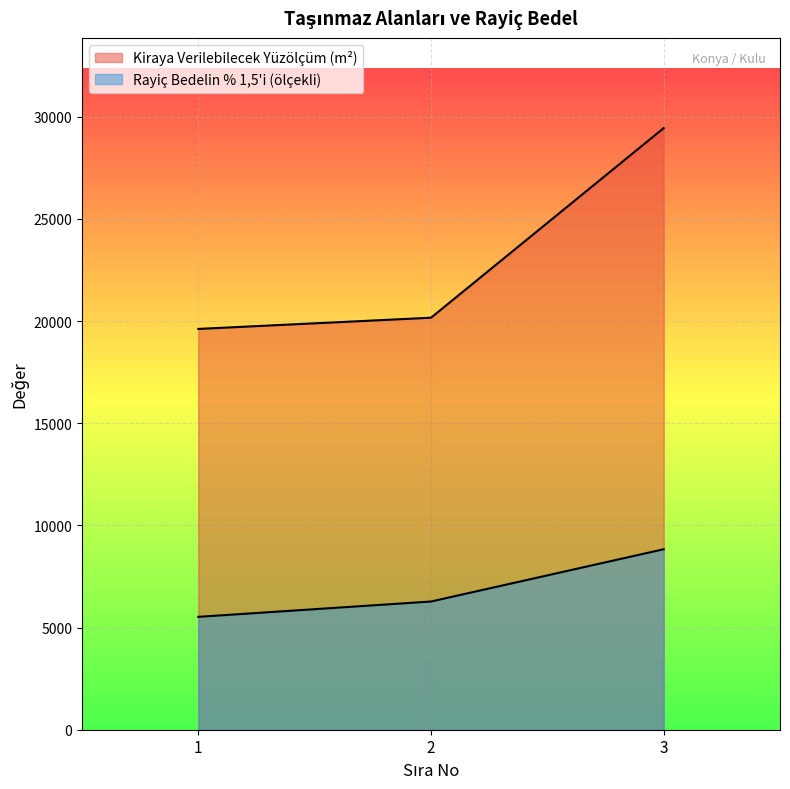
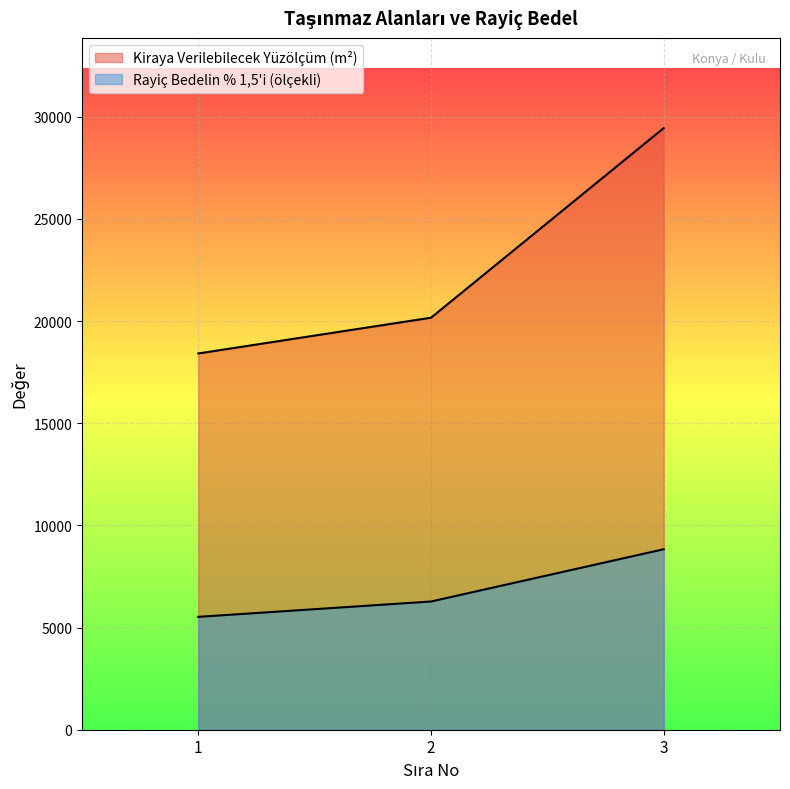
  {
    "Kiraya Verilebilecek Yüzölçüm (m²)": {
-     "1": 19600,
+     "1": 18400,
      "2": 20200,
      "3": 29400
    },
    "Rayiç Bedelin % 1,5'i (ölçekli)": {
      "1": 5500,
      "2": 6300,
      "3": 8800
    }
  }
